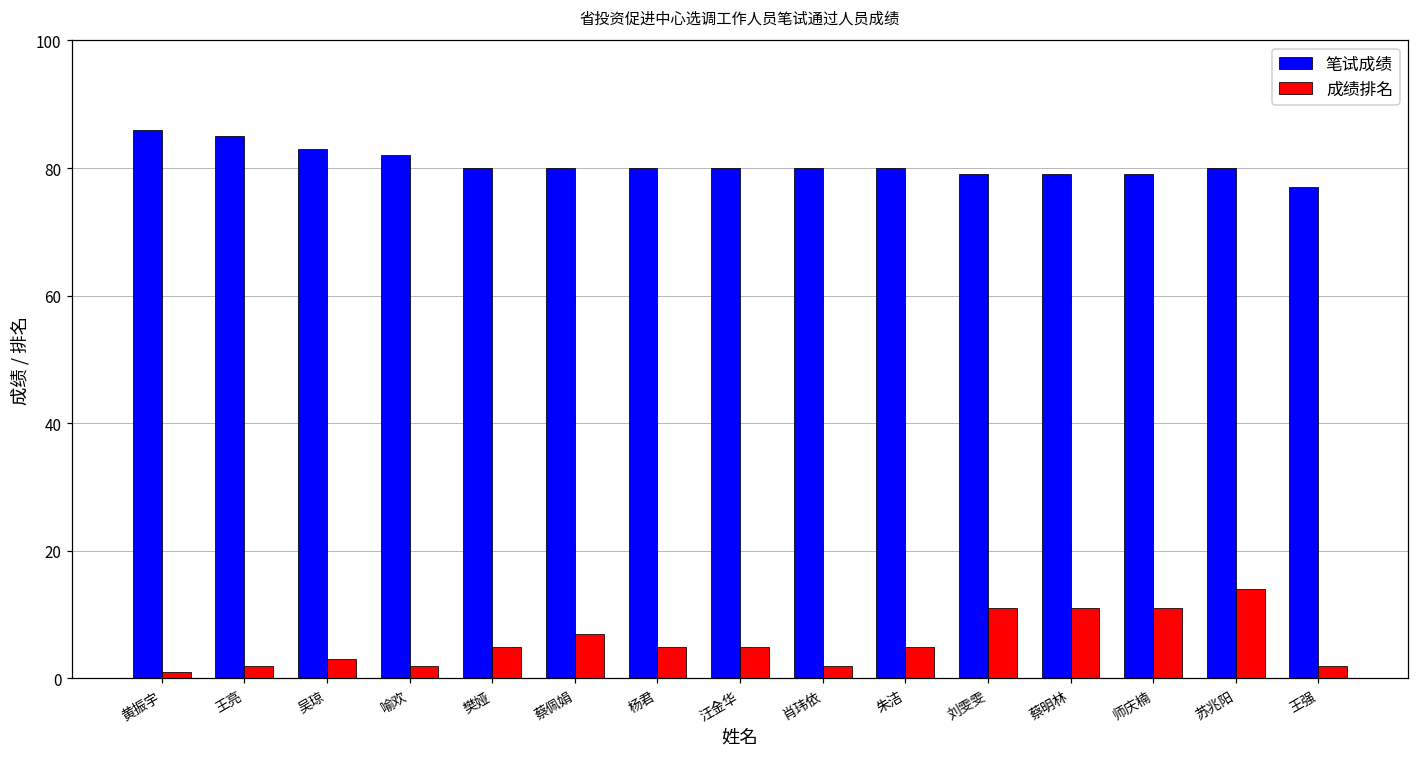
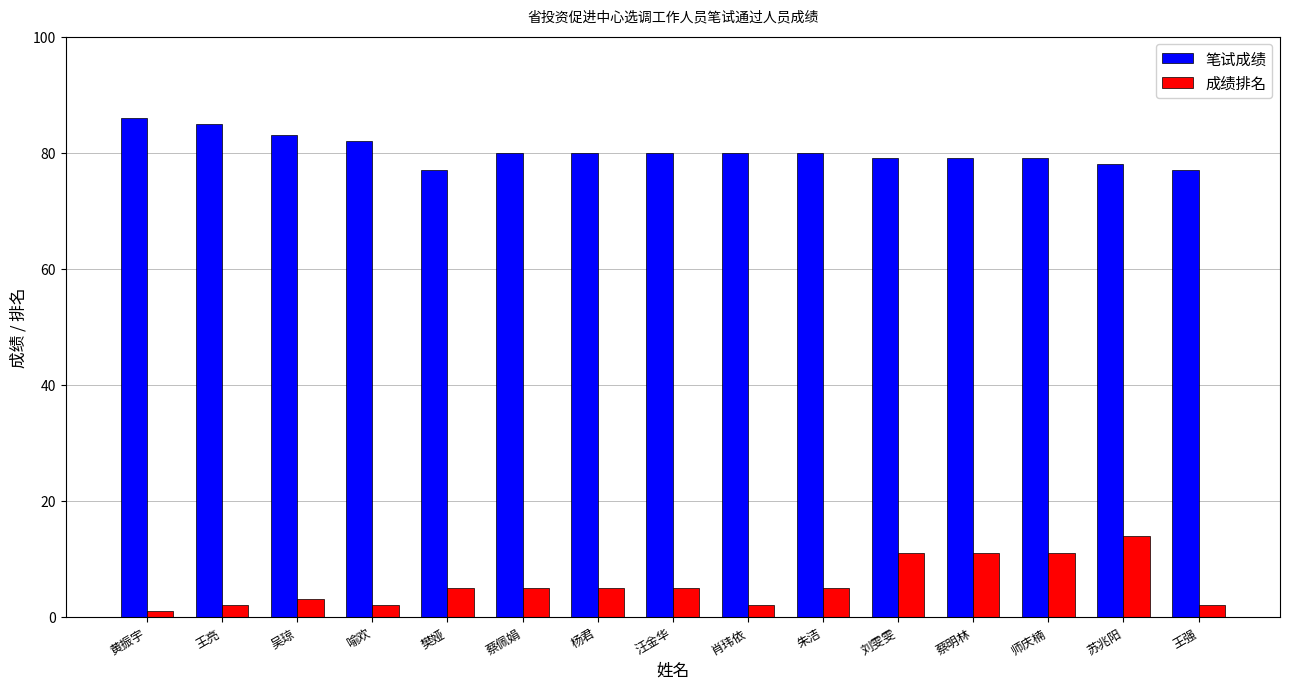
  {
    "笔试成绩": {
      "黄振宇": 86,
      "王亮": 85,
      "吴琼": 83,
      "喻欢": 82,
-     "樊娅": 80,
+     "樊娅": 77,
      "蔡佩娟": 80,
      "杨君": 80,
      "汪金华": 80,
      "肖玮依": 80,
      "朱洁": 80,
      "刘雯雯": 79,
      "蔡明林": 79,
      "师庆楠": 79,
-     "苏兆阳": 80,
+     "苏兆阳": 78,
      "王强": 77
    },
    "成绩排名": {
      "黄振宇": 1,
      "王亮": 2,
      "吴琼": 3,
      "喻欢": 2,
      "樊娅": 5,
-     "蔡佩娟": 7,
+     "蔡佩娟": 5,
      "杨君": 5,
      "汪金华": 5,
      "肖玮依": 2,
      "朱洁": 5,
      "刘雯雯": 11,
      "蔡明林": 11,
      "师庆楠": 11,
      "苏兆阳": 14,
      "王强": 2
    }
  }
